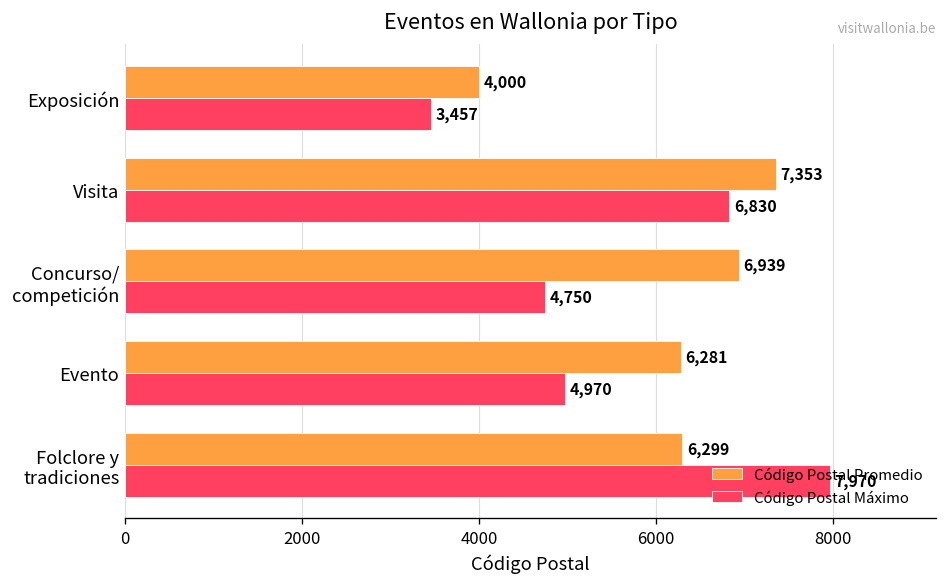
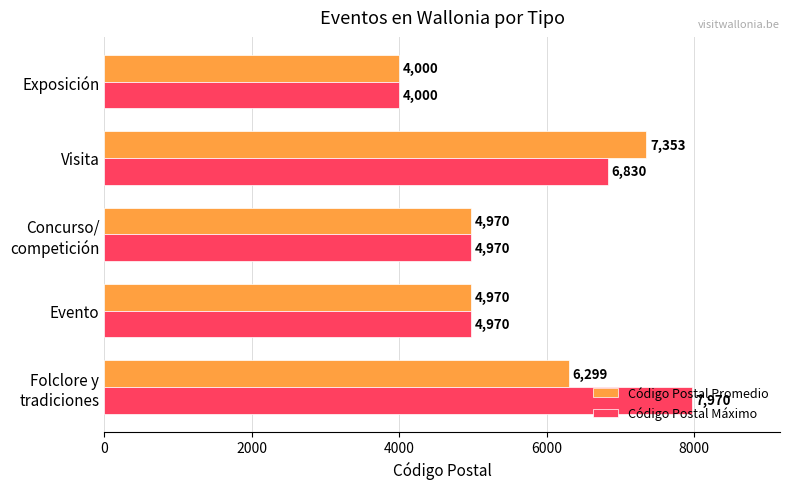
  {
    "Código Postal Promedio": {
      "Exposición": "4,000",
      "Visita": "7,353",
-     "Concurso/ competición": "6,939",
-     "Evento": "6,281",
+     "Concurso/ competición": "4,970",
+     "Evento": "4,970",
      "Folclore y tradiciones": "6,299"
    },
    "Código Postal Máximo": {
-     "Exposición": "3,457",
+     "Exposición": "4,000",
      "Visita": "6,830",
-     "Concurso/ competición": "4,750",
+     "Concurso/ competición": "4,970",
      "Evento": "4,970",
      "Folclore y tradiciones": "7,970"
    }
  }
